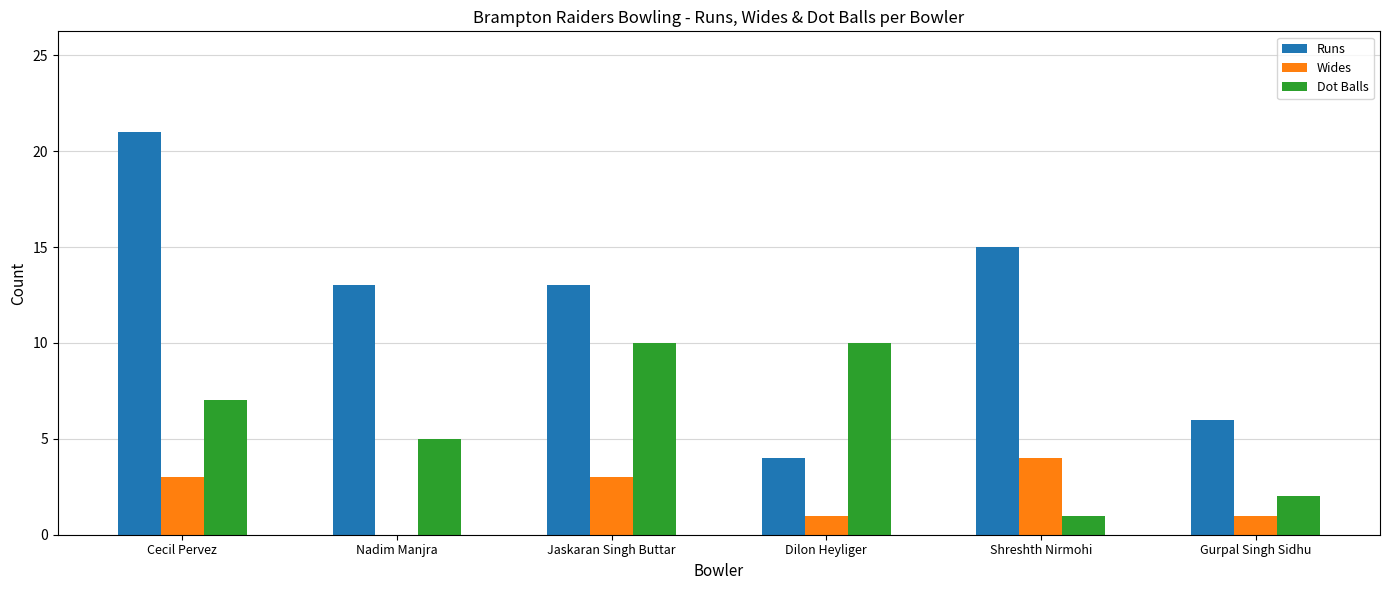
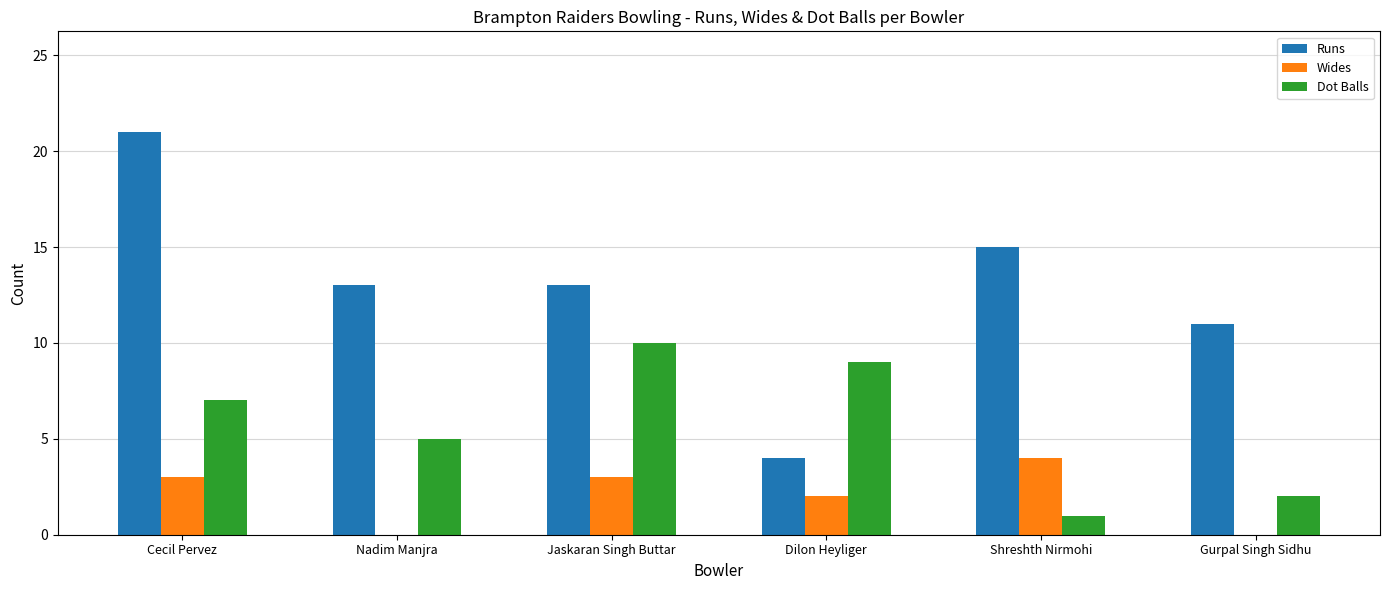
  {
    "Runs": {
      "Cecil Pervez": 21,
      "Nadim Manjra": 13,
      "Jaskaran Singh Buttar": 13,
      "Dilon Heyliger": 4,
      "Shreshth Nirmohi": 15,
-     "Gurpal Singh Sidhu": 6
+     "Gurpal Singh Sidhu": 11
    },
    "Wides": {
      "Cecil Pervez": 3,
      "Nadim Manjra": 0,
      "Jaskaran Singh Buttar": 3,
-     "Dilon Heyliger": 1,
+     "Dilon Heyliger": 2,
      "Shreshth Nirmohi": 4,
-     "Gurpal Singh Sidhu": 1
+     "Gurpal Singh Sidhu": 0
    },
    "Dot Balls": {
      "Cecil Pervez": 7,
      "Nadim Manjra": 5,
      "Jaskaran Singh Buttar": 10,
-     "Dilon Heyliger": 10,
+     "Dilon Heyliger": 9,
      "Shreshth Nirmohi": 1,
      "Gurpal Singh Sidhu": 2
    }
  }
